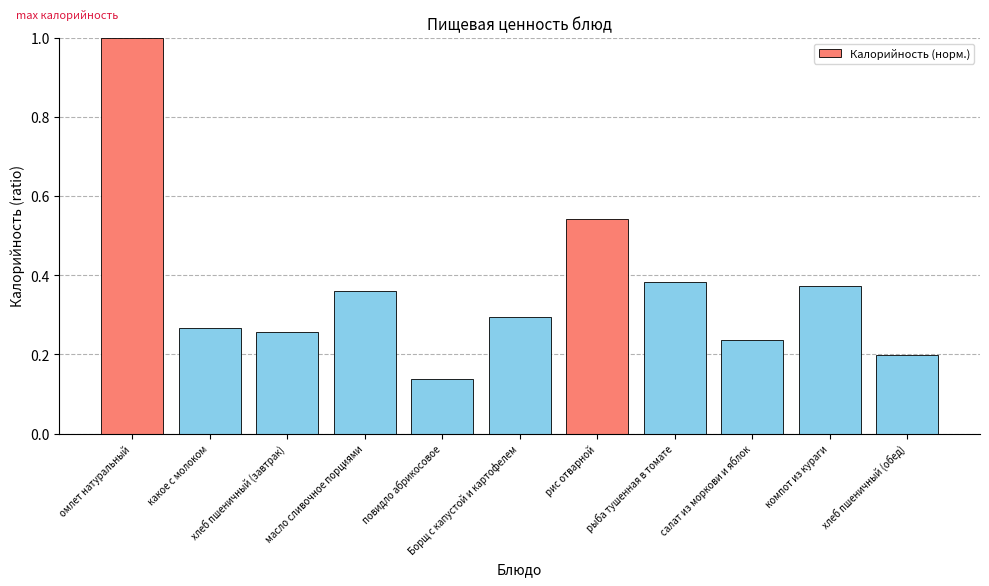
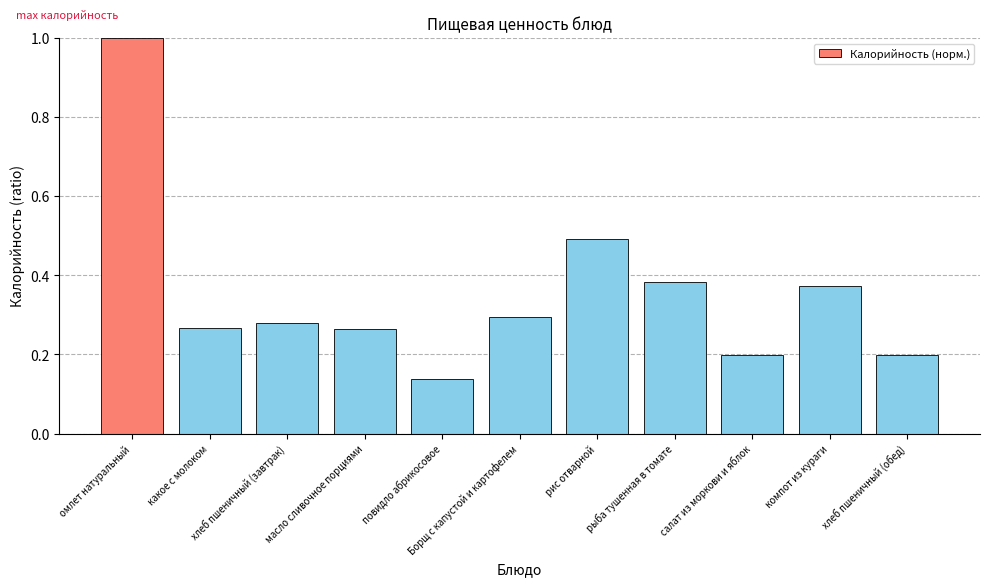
  {
    "омлет натуральный": 1.00,
    "какое с молоком": 0.27,
-   "хлеб пшеничный (завтрак)": 0.26,
-   "масло сливочное порциями": 0.36,
+   "хлеб пшеничный (завтрак)": 0.28,
+   "масло сливочное порциями": 0.26,
    "повидло абрикосовое": 0.14,
    "Борщ с капустой и картофелем": 0.29,
-   "рис отварной": 0.54,
+   "рис отварной": 0.49,
    "рыба тушенная в томате": 0.38,
-   "салат из моркови и яблок": 0.24,
+   "салат из моркови и яблок": 0.20,
    "компот из кураги": 0.37,
    "хлеб пшеничный (обед)": 0.20
  }
